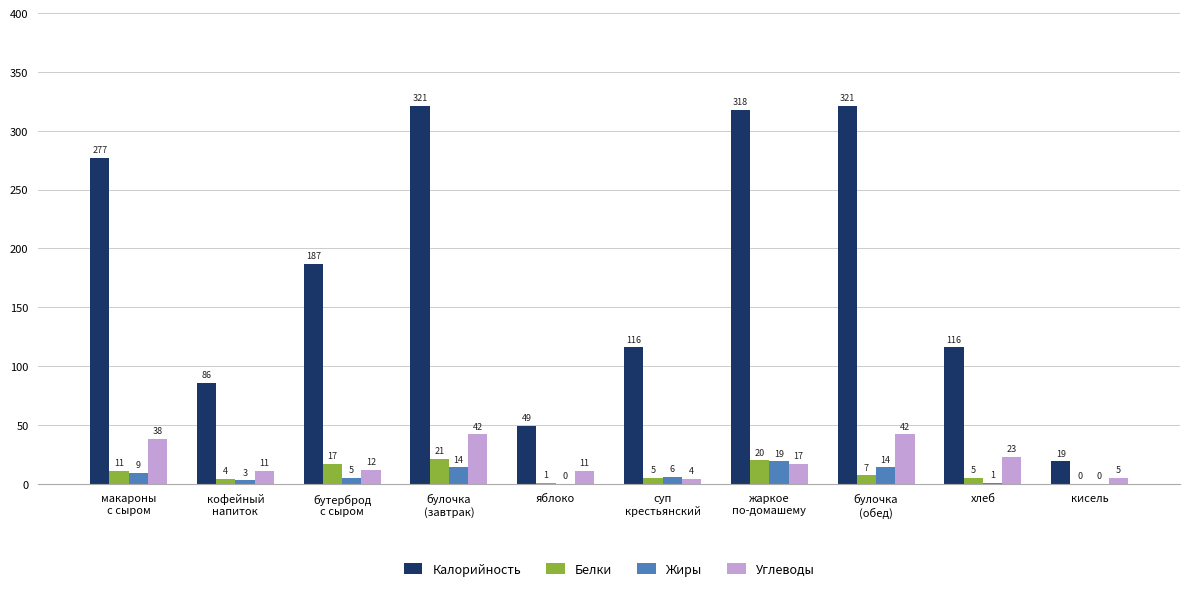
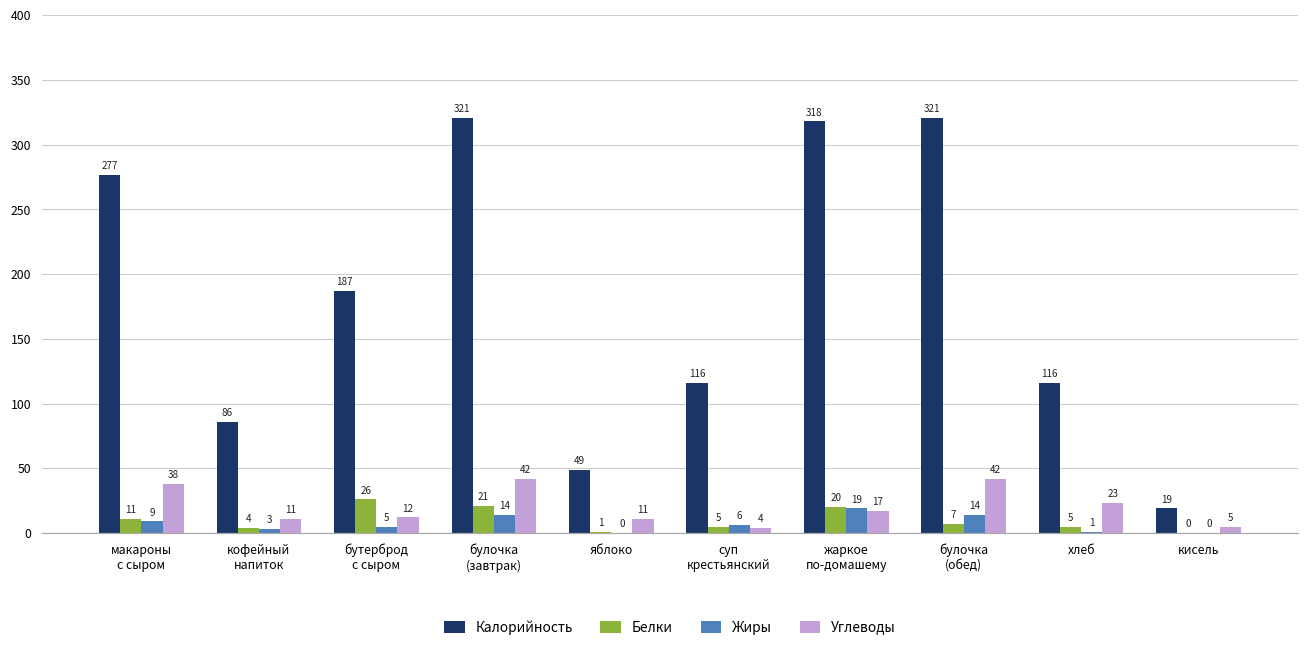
  {
    "Калорийность": {
      "макароны с сыром": 277,
      "кофейный напиток": 86,
      "бутерброд с сыром": 187,
      "булочка (завтрак)": 321,
      "яблоко": 49,
      "суп крестьянский": 116,
      "жаркое по-домашему": 318,
      "булочка (обед)": 321,
      "хлеб": 116,
      "кисель": 19
    },
    "Белки": {
      "макароны с сыром": 11,
      "кофейный напиток": 4,
-     "бутерброд с сыром": 17,
+     "бутерброд с сыром": 26,
      "булочка (завтрак)": 21,
      "яблоко": 1,
      "суп крестьянский": 5,
      "жаркое по-домашему": 20,
      "булочка (обед)": 7,
      "хлеб": 5,
      "кисель": 0
    },
    "Жиры": {
      "макароны с сыром": 9,
      "кофейный напиток": 3,
      "бутерброд с сыром": 5,
      "булочка (завтрак)": 14,
      "яблоко": 0,
      "суп крестьянский": 6,
      "жаркое по-домашему": 19,
      "булочка (обед)": 14,
      "хлеб": 1,
      "кисель": 0
    },
    "Углеводы": {
      "макароны с сыром": 38,
      "кофейный напиток": 11,
      "бутерброд с сыром": 12,
      "булочка (завтрак)": 42,
      "яблоко": 11,
      "суп крестьянский": 4,
      "жаркое по-домашему": 17,
      "булочка (обед)": 42,
      "хлеб": 23,
      "кисель": 5
    }
  }
